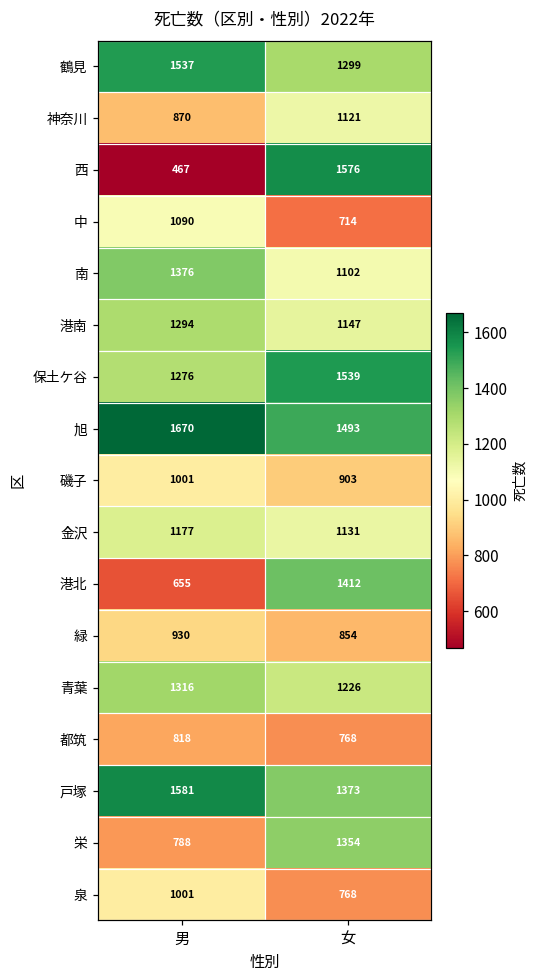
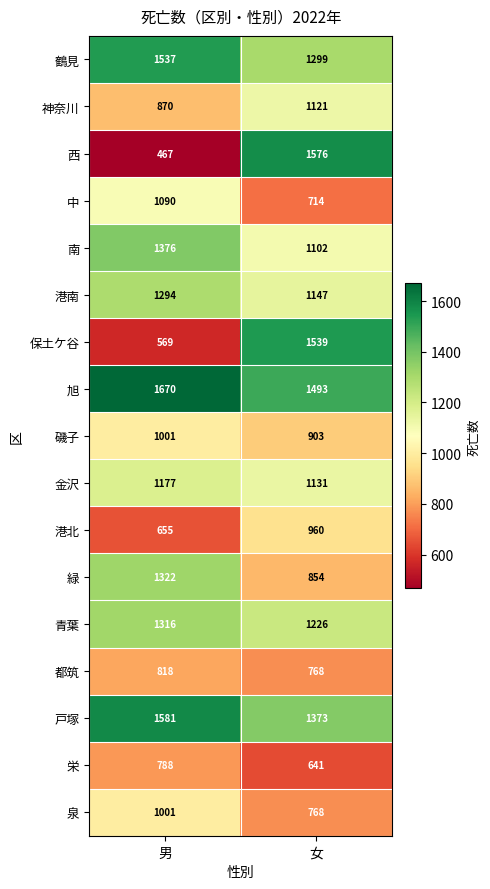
  {
    "鶴見": {
      "男": 1537,
      "女": 1299
    },
    "神奈川": {
      "男": 870,
      "女": 1121
    },
    "西": {
      "男": 467,
      "女": 1576
    },
    "中": {
      "男": 1090,
      "女": 714
    },
    "南": {
      "男": 1376,
      "女": 1102
    },
    "港南": {
      "男": 1294,
      "女": 1147
    },
    "保土ケ谷": {
-     "男": 1276,
+     "男": 569,
      "女": 1539
    },
    "旭": {
      "男": 1670,
      "女": 1493
    },
    "磯子": {
      "男": 1001,
      "女": 903
    },
    "金沢": {
      "男": 1177,
      "女": 1131
    },
    "港北": {
      "男": 655,
-     "女": 1412
+     "女": 960
    },
    "緑": {
-     "男": 930,
+     "男": 1322,
      "女": 854
    },
    "青葉": {
      "男": 1316,
      "女": 1226
    },
    "都筑": {
      "男": 818,
      "女": 768
    },
    "戸塚": {
      "男": 1581,
      "女": 1373
    },
    "栄": {
      "男": 788,
-     "女": 1354
+     "女": 641
    },
    "泉": {
      "男": 1001,
      "女": 768
    }
  }
